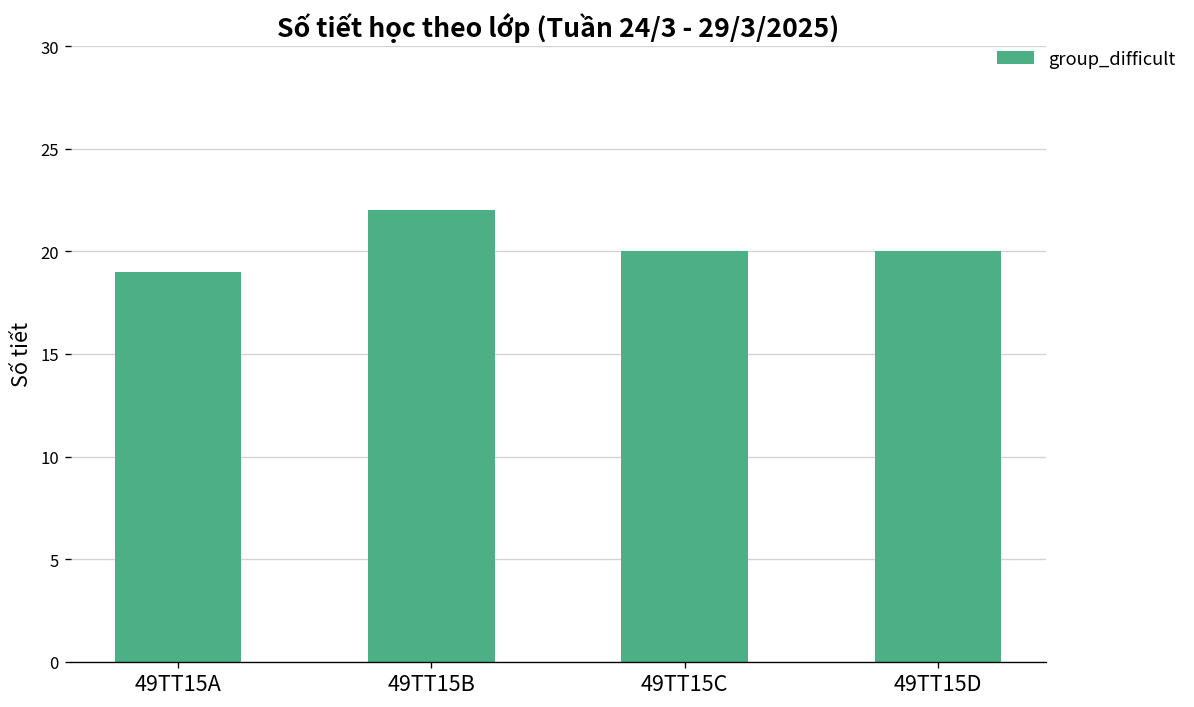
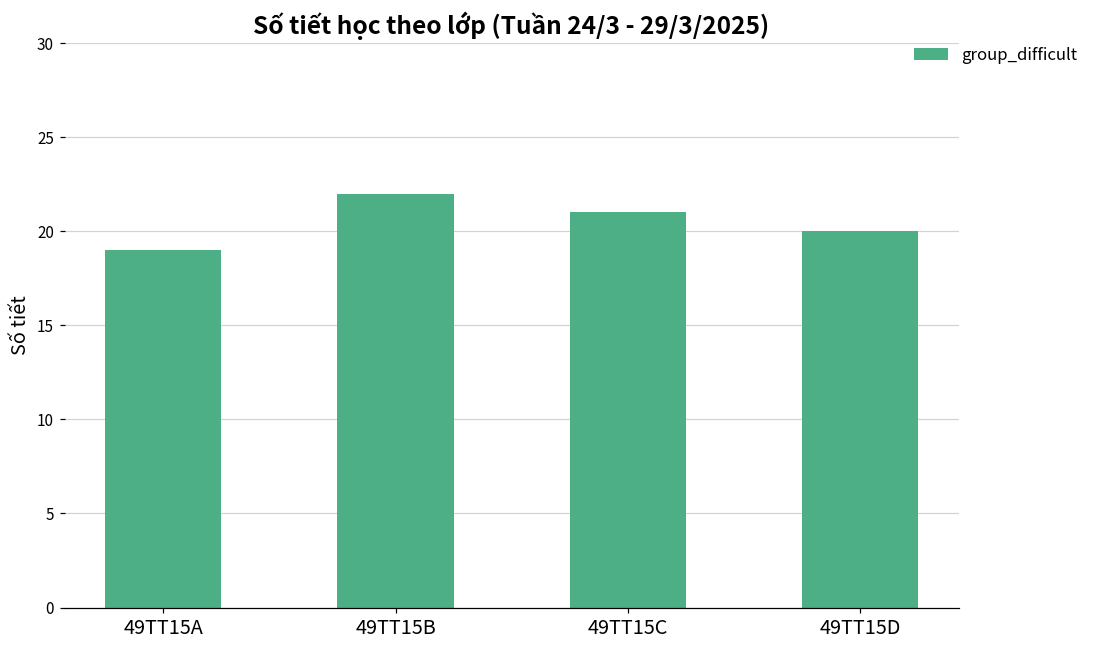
  {
    "49TT15A": 19,
    "49TT15B": 22,
-   "49TT15C": 20,
+   "49TT15C": 21,
    "49TT15D": 20
  }
